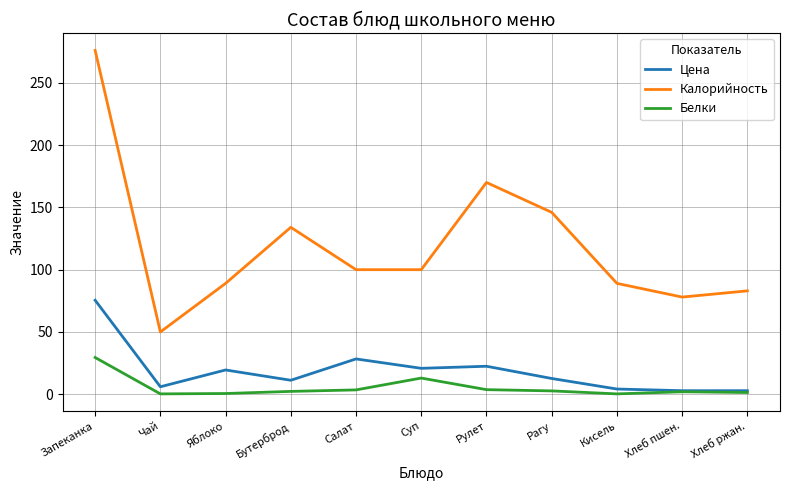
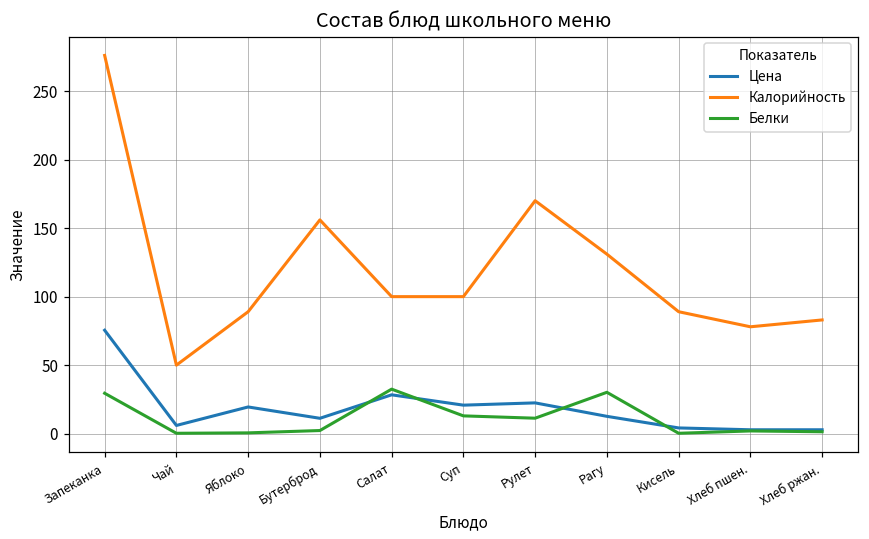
  {
    "Цена": {
      "Запеканка": 75,
      "Чай": 6,
      "Яблоко": 20,
      "Бутерброд": 11,
      "Салат": 28,
      "Суп": 21,
      "Рулет": 22,
      "Рагу": 13,
      "Кисель": 4
    },
    "Калорийность": {
      "Запеканка": 276,
      "Чай": 50,
      "Яблоко": 89,
-     "Бутерброд": 134,
+     "Бутерброд": 156,
      "Салат": 100,
      "Суп": 100,
      "Рулет": 170,
-     "Рагу": 146,
+     "Рагу": 131,
      "Кисель": 89,
      "Хлеб пшен.": 78,
      "Хлеб ржан.": 83
    },
    "Белки": {
      "Запеканка": 30,
      "Чай": 0,
      "Яблоко": 1,
      "Бутерброд": 2,
-     "Салат": 4,
+     "Салат": 33,
      "Суп": 13,
-     "Рулет": 4,
-     "Рагу": 3,
+     "Рулет": 11,
+     "Рагу": 30,
      "Кисель": 0
    }
  }
